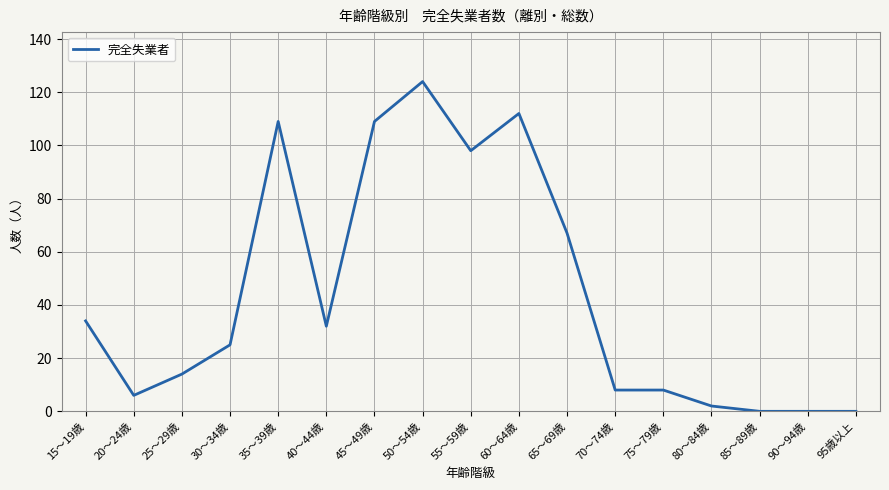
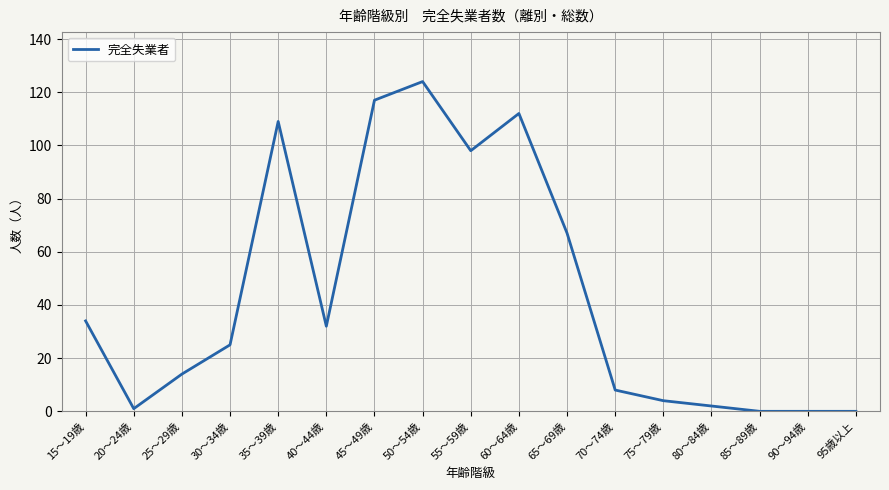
  {
    "15～19歳": 34,
-   "20～24歳": 6,
+   "20～24歳": 1,
    "25～29歳": 14,
    "30～34歳": 25,
    "35～39歳": 109,
    "40～44歳": 32,
-   "45～49歳": 109,
+   "45～49歳": 117,
    "50～54歳": 124,
    "55～59歳": 98,
    "60～64歳": 112,
    "65～69歳": 67,
    "70～74歳": 8,
-   "75～79歳": 8,
+   "75～79歳": 4,
    "80～84歳": 2,
    "85～89歳": 0,
    "90～94歳": 0,
    "95歳以上": 0
  }
